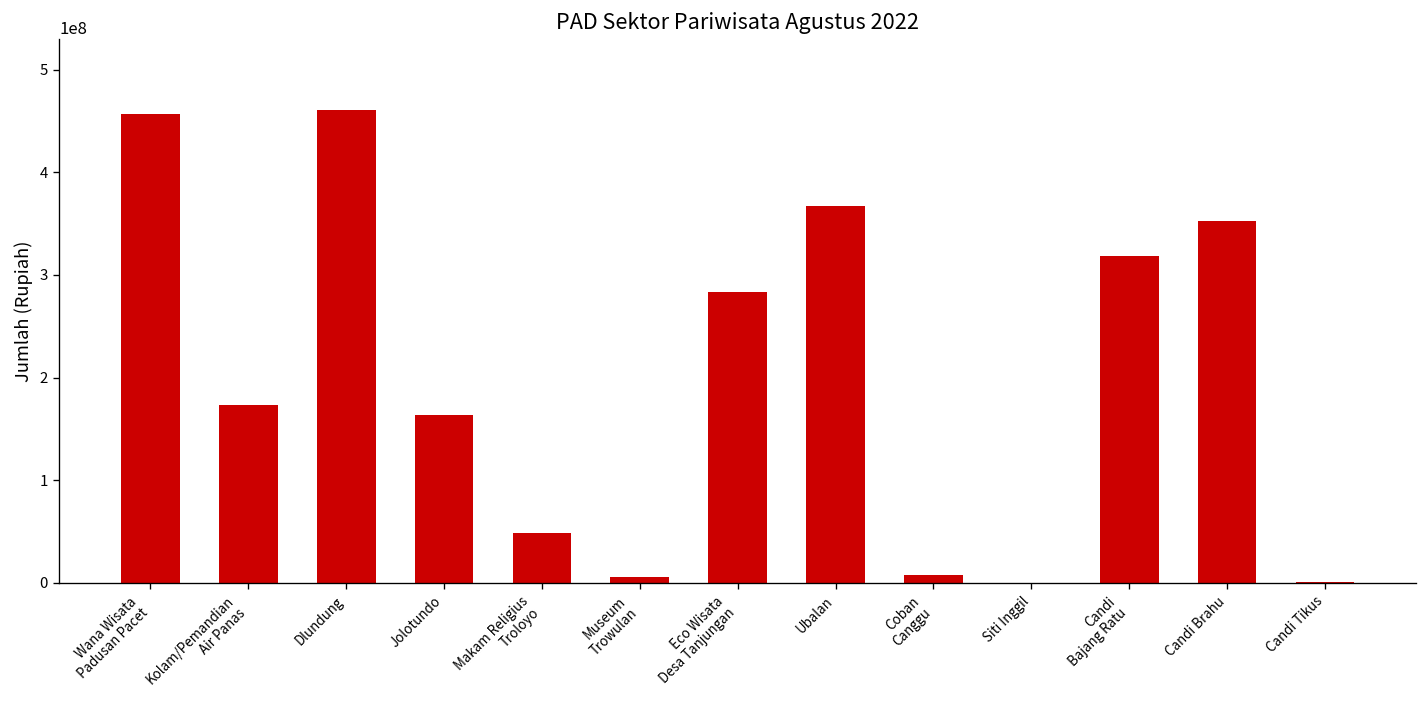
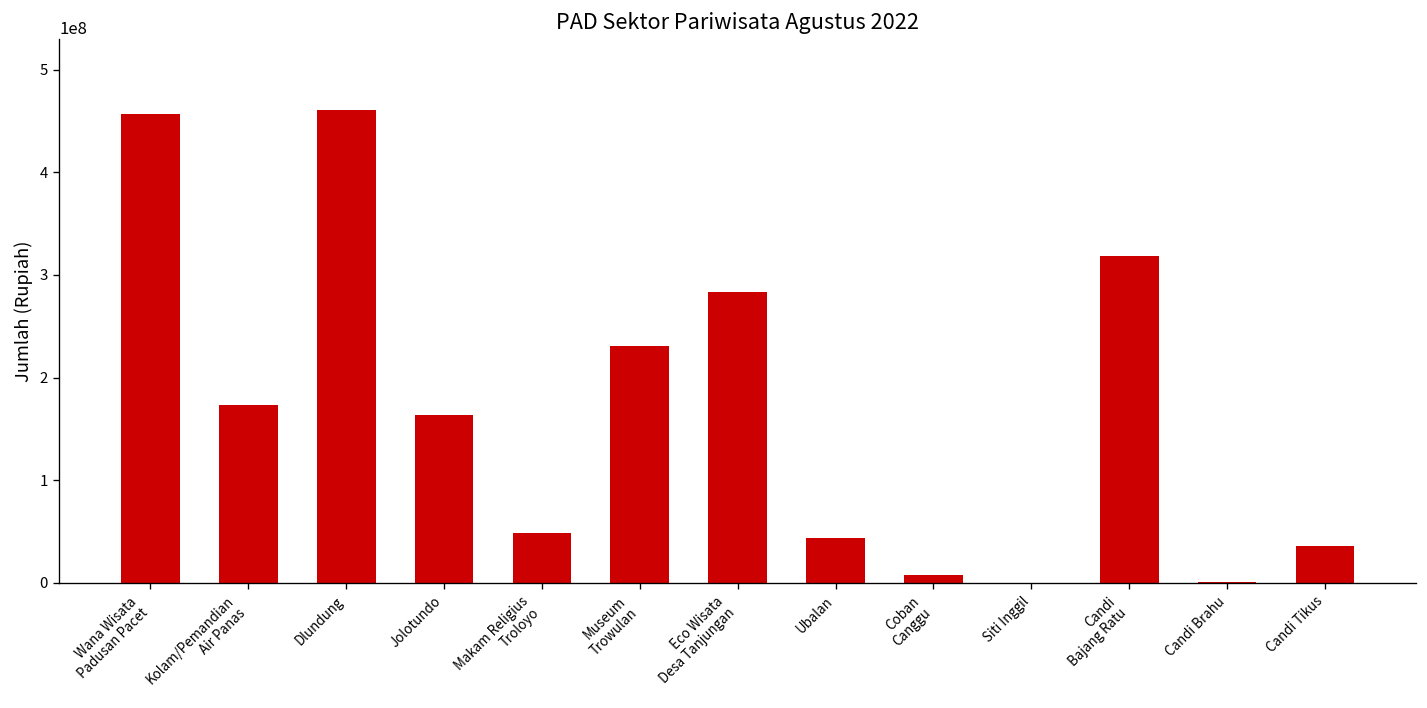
  {
    "Wana Wisata Padusan Pacet": 460000000,
    "Kolam/Pemandian Air Panas": 170000000,
    "Dlundung": 460000000,
    "Jolotundo": 160000000,
    "Makam Religius Troloyo": 50000000,
-   "Museum Trowulan": 10000000,
+   "Museum Trowulan": 230000000,
    "Eco Wisata Desa Tanjungan": 280000000,
-   "Ubalan": 370000000,
+   "Ubalan": 40000000,
    "Coban Canggu": 10000000,
    "Siti Inggil": 0,
    "Candi Bajang Ratu": 320000000,
-   "Candi Brahu": 350000000,
-   "Candi Tikus": 0
+   "Candi Brahu": 0,
+   "Candi Tikus": 40000000
  }
